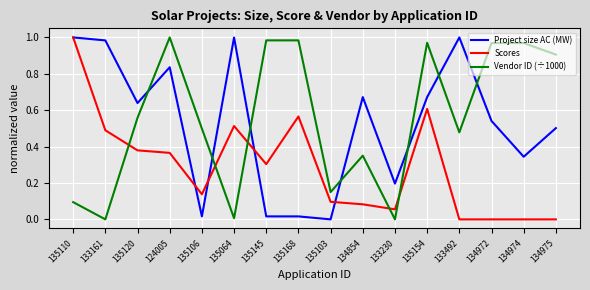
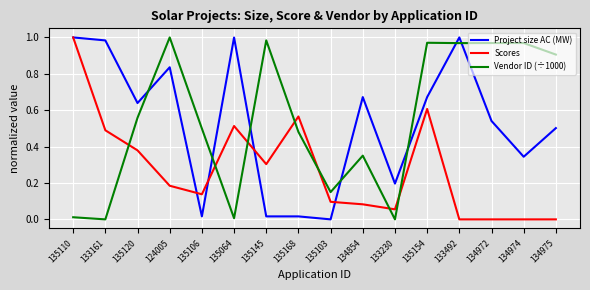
  {
    "Project size AC (MW)": {
      "133161": 0.98,
      "135120": 0.64,
      "124005": 0.84,
      "135106": 0.02,
      "135064": 1.00,
      "135145": 0.02,
      "135168": 0.02,
      "135103": 0.00,
      "134854": 0.67,
      "133230": 0.20,
      "135154": 0.67,
      "133492": 1.00,
      "134972": 0.54,
      "134974": 0.34,
      "134975": 0.50
    },
    "Scores": {
      "133161": 0.49,
      "135120": 0.38,
-     "124005": 0.37,
+     "124005": 0.18,
      "135106": 0.14,
      "135064": 0.51,
      "135145": 0.30,
      "135168": 0.57,
      "135103": 0.10,
      "134854": 0.08,
      "133230": 0.06,
      "135154": 0.61,
      "133492": 0.00,
      "134972": 0.00,
      "134974": 0.00,
      "134975": 0.00
    },
    "Vendor ID (÷1000)": {
-     "135110": 0.09,
+     "135110": 0.01,
      "133161": 0.00,
      "135120": 0.56,
      "124005": 1.00,
      "135106": 0.50,
      "135064": 0.01,
      "135145": 0.98,
-     "135168": 0.98,
+     "135168": 0.48,
      "135103": 0.15,
      "134854": 0.35,
      "133230": 0.00,
      "135154": 0.97,
-     "133492": 0.48
+     "133492": 0.97
    }
  }
